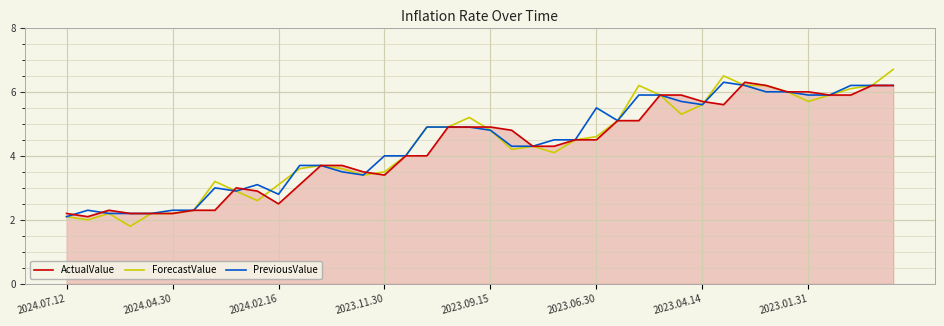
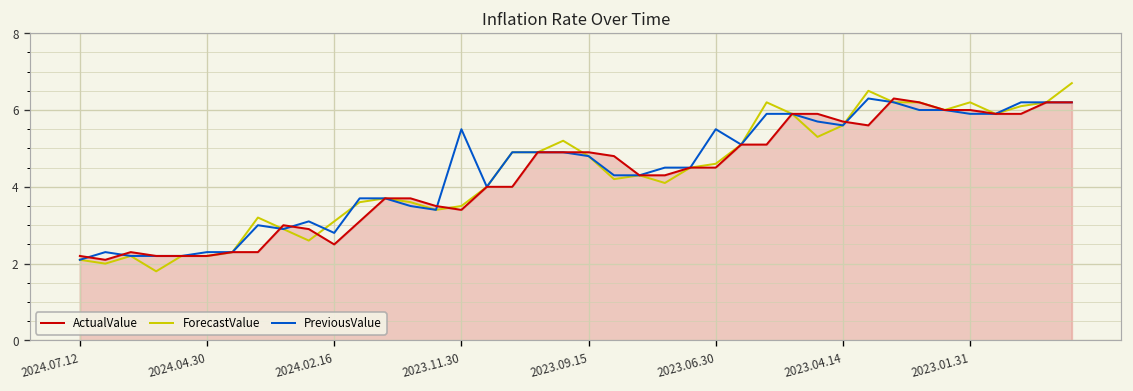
  {
    "ActualValue": {
      "2024.07.12": 2.2,
      "2024.02.16": 2.5,
      "2023.11.30": 3.4,
      "2023.09.15": 4.9,
      "2023.06.30": 4.5,
      "2023.04.14": 5.7,
      "2023.01.31": 6.0
    },
    "ForecastValue": {
      "2024.02.16": 3.1,
      "2023.11.30": 3.5,
      "2023.06.30": 4.6,
-     "2023.01.31": 5.7
+     "2023.01.31": 6.2
    },
    "PreviousValue": {
      "2024.04.30": 2.3,
      "2024.02.16": 2.8,
-     "2023.11.30": 4.0,
+     "2023.11.30": 5.5,
      "2023.06.30": 5.5,
      "2023.01.31": 5.9
    }
  }
